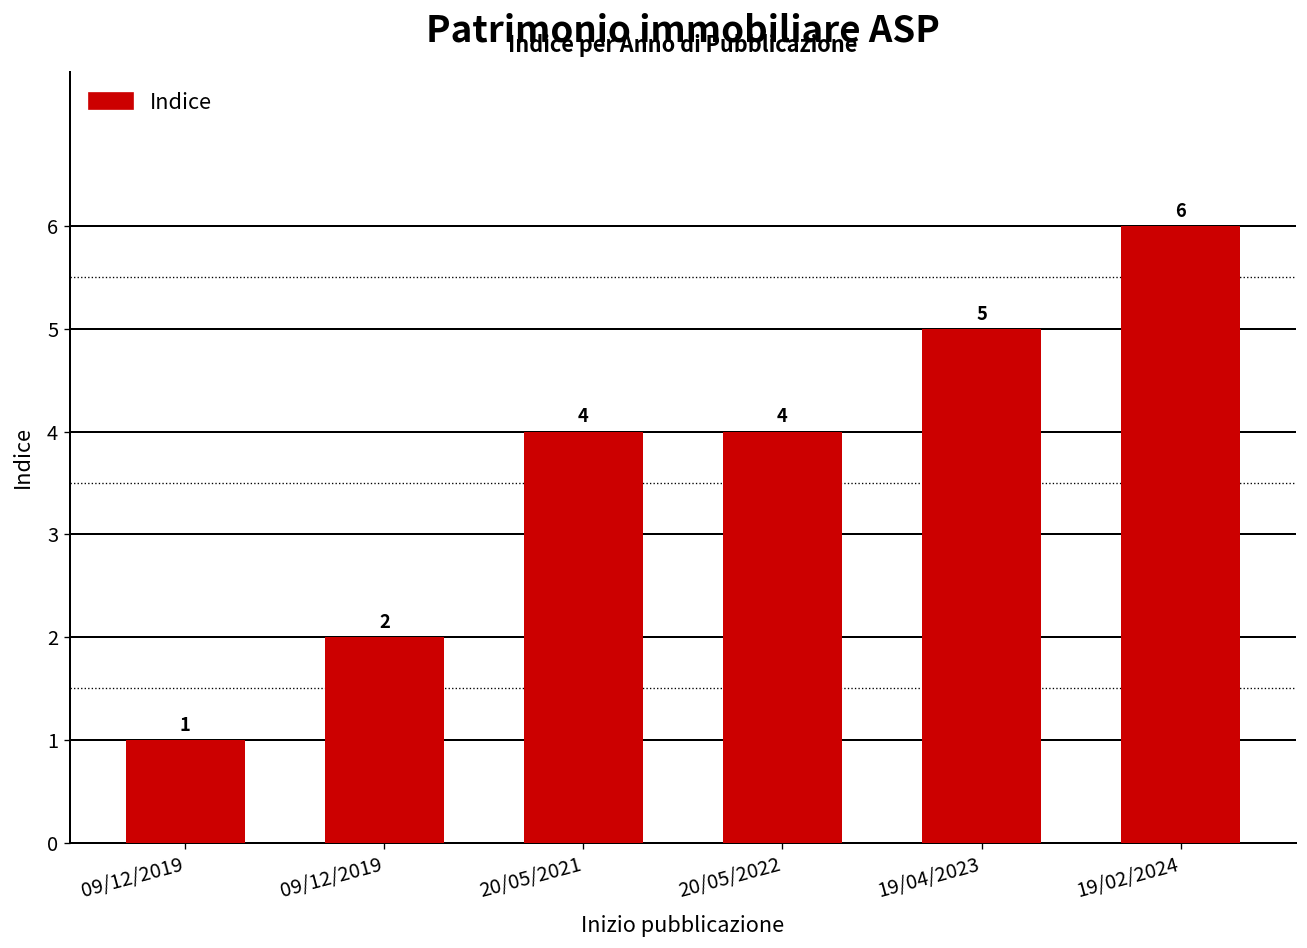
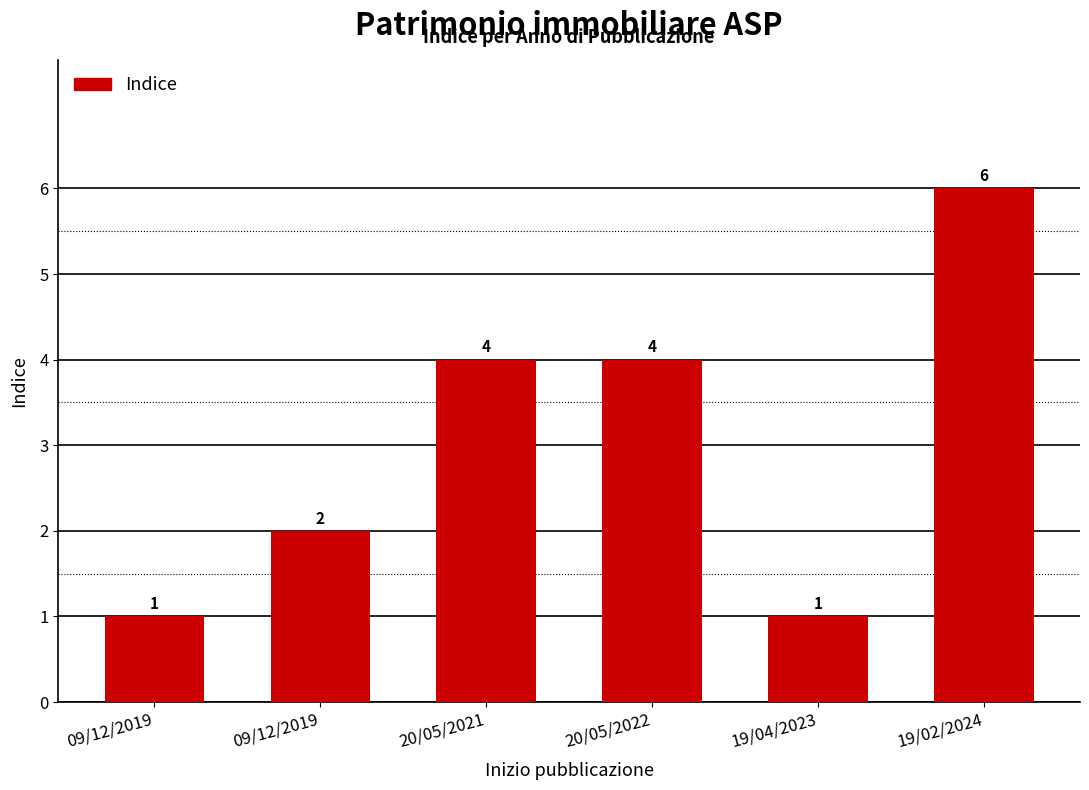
  {
    "20/05/2021": 4,
    "20/05/2022": 4,
-   "19/04/2023": 5,
+   "19/04/2023": 1,
    "19/02/2024": 6
  }
